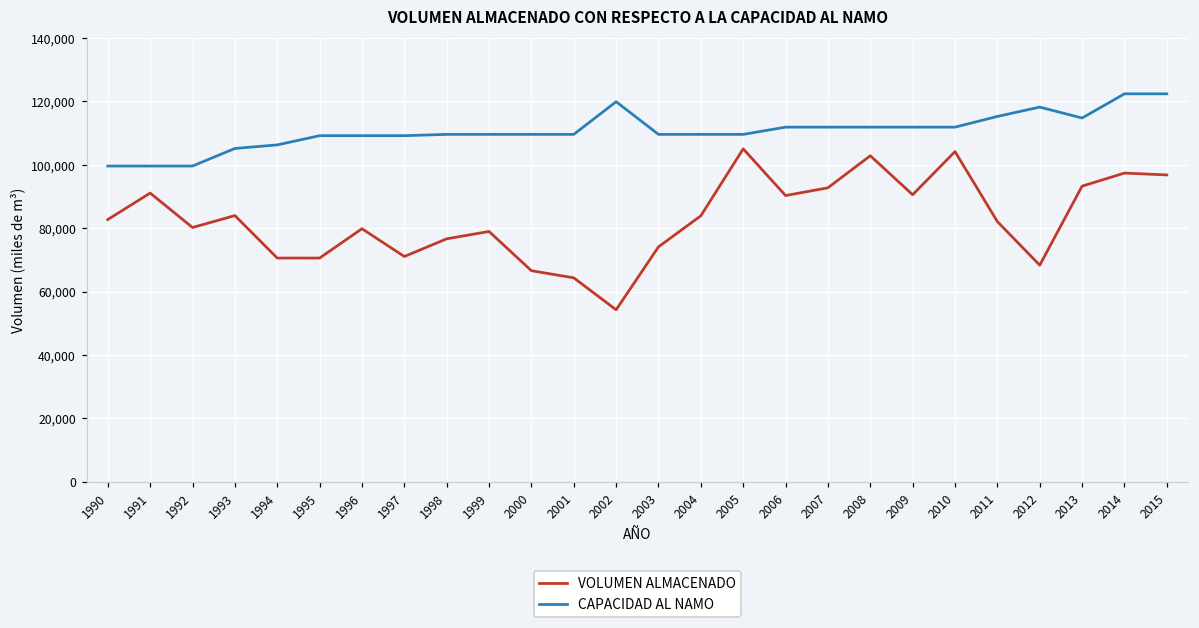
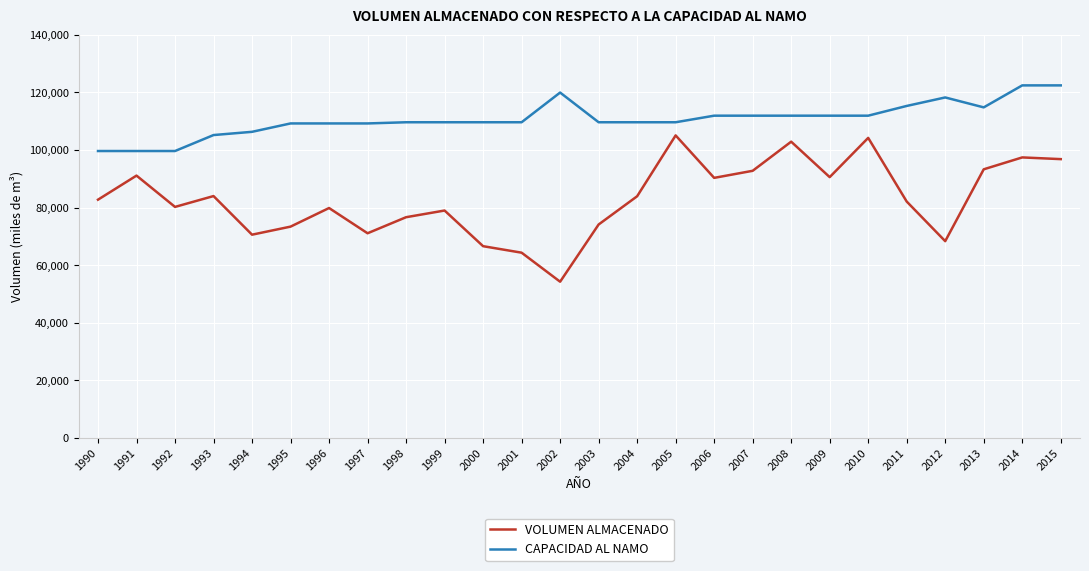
  {
    "VOLUMEN ALMACENADO": {
      "1990": "83,000",
      "1991": "91,000",
      "1992": "80,000",
      "1993": "84,000",
      "1994": "71,000",
-     "1995": "71,000",
+     "1995": "73,000",
      "1996": "80,000",
      "1997": "71,000",
      "1998": "77,000",
      "1999": "79,000",
      "2000": "67,000",
      "2001": "64,000",
      "2002": "54,000",
      "2003": "74,000",
      "2004": "84,000",
      "2005": "105,000",
      "2006": "90,000",
      "2007": "93,000",
      "2008": "103,000",
      "2009": "91,000",
      "2010": "104,000",
      "2011": "82,000",
      "2012": "68,000",
      "2013": "93,000",
      "2014": "97,000",
      "2015": "97,000"
    },
    "CAPACIDAD AL NAMO": {
      "1990": "100,000",
      "1991": "100,000",
      "1992": "100,000",
      "1993": "105,000",
      "1994": "106,000",
      "1995": "109,000",
      "1996": "109,000",
      "1997": "109,000",
      "1998": "110,000",
      "1999": "110,000",
      "2000": "110,000",
      "2001": "110,000",
      "2002": "120,000",
      "2003": "110,000",
      "2004": "110,000",
      "2005": "110,000",
      "2006": "112,000",
      "2007": "112,000",
      "2008": "112,000",
      "2009": "112,000",
      "2010": "112,000",
      "2011": "115,000",
      "2012": "118,000",
      "2013": "115,000",
      "2014": "122,000",
      "2015": "122,000"
    }
  }
